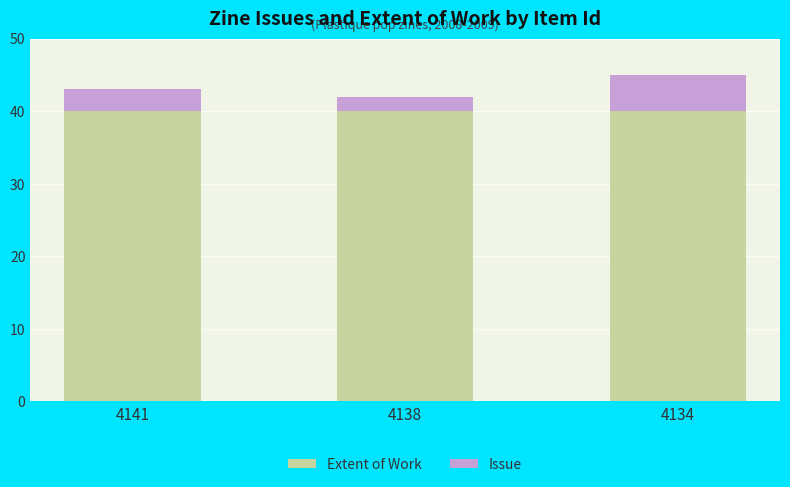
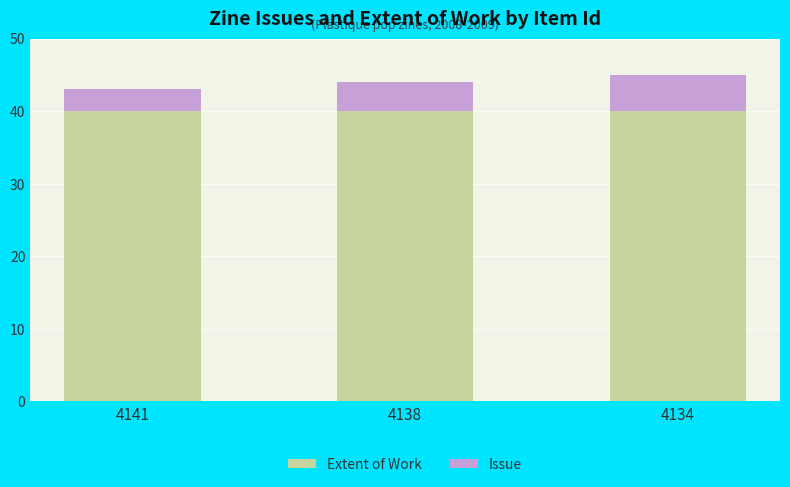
  {
    "Extent of Work": {
      "4141": 40,
      "4138": 40,
      "4134": 40
    },
    "Issue": {
      "4141": 3,
-     "4138": 2,
+     "4138": 4,
      "4134": 5
    }
  }
